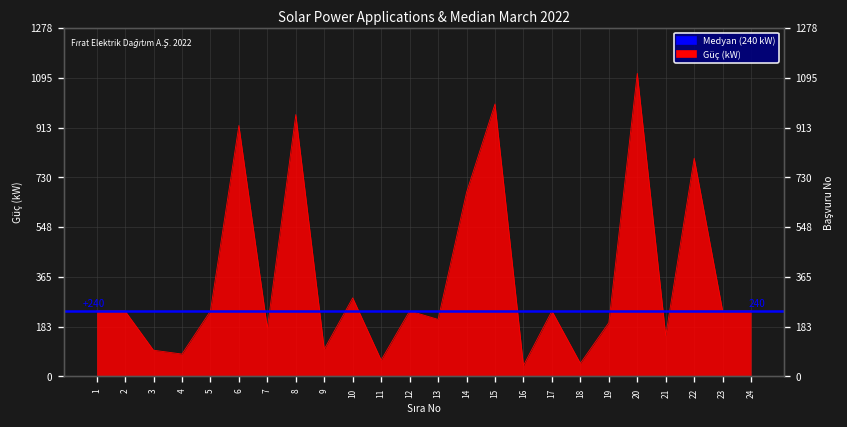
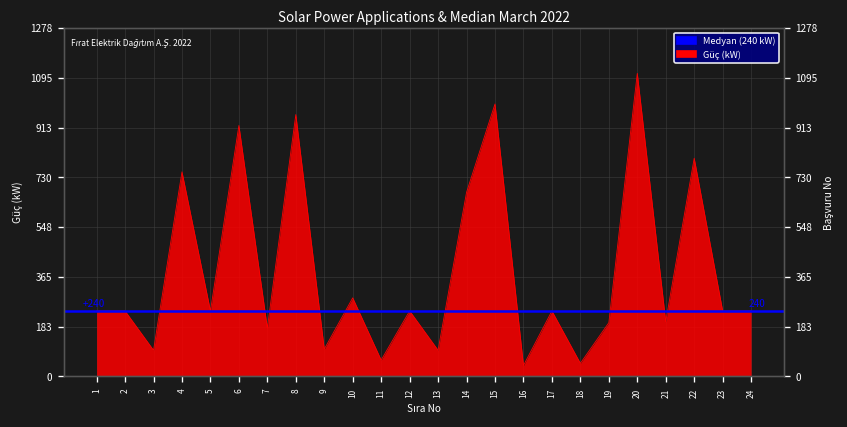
  {
    "3": 100,
-   "4": 80,
+   "4": 750,
    "5": 240,
    "6": 920,
    "7": 180,
    "8": 960,
    "9": 100,
    "10": 290,
    "11": 60,
    "12": 240,
-   "13": 210,
+   "13": 100,
    "14": 680,
    "15": 1000,
    "16": 40,
    "17": 240,
    "18": 50,
    "19": 200,
    "20": 1110,
-   "21": 150,
+   "21": 200,
    "22": 800
  }
